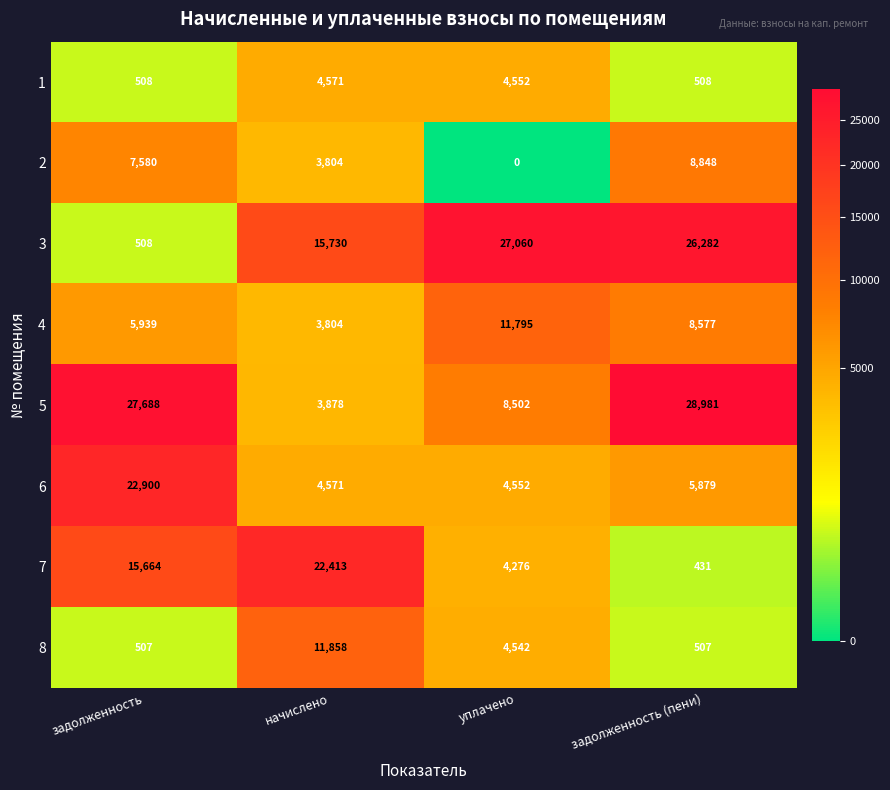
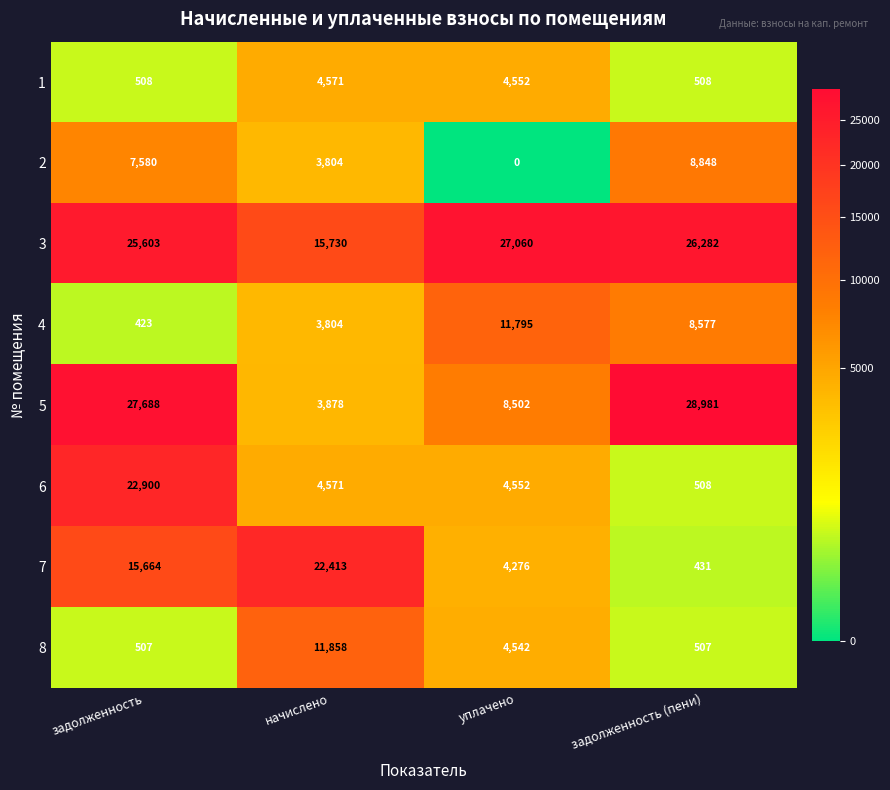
  {
    "1": {
      "задолженность": "508",
      "начислено": "4,571",
      "уплачено": "4,552",
      "задолженность (пени)": "508"
    },
    "2": {
      "задолженность": "7,580",
      "начислено": "3,804",
      "уплачено": "0",
      "задолженность (пени)": "8,848"
    },
    "3": {
-     "задолженность": "508",
+     "задолженность": "25,603",
      "начислено": "15,730",
      "уплачено": "27,060",
      "задолженность (пени)": "26,282"
    },
    "4": {
-     "задолженность": "5,939",
+     "задолженность": "423",
      "начислено": "3,804",
      "уплачено": "11,795",
      "задолженность (пени)": "8,577"
    },
    "5": {
      "задолженность": "27,688",
      "начислено": "3,878",
      "уплачено": "8,502",
      "задолженность (пени)": "28,981"
    },
    "6": {
      "задолженность": "22,900",
      "начислено": "4,571",
      "уплачено": "4,552",
-     "задолженность (пени)": "5,879"
+     "задолженность (пени)": "508"
    },
    "7": {
      "задолженность": "15,664",
      "начислено": "22,413",
      "уплачено": "4,276",
      "задолженность (пени)": "431"
    },
    "8": {
      "задолженность": "507",
      "начислено": "11,858",
      "уплачено": "4,542",
      "задолженность (пени)": "507"
    }
  }
